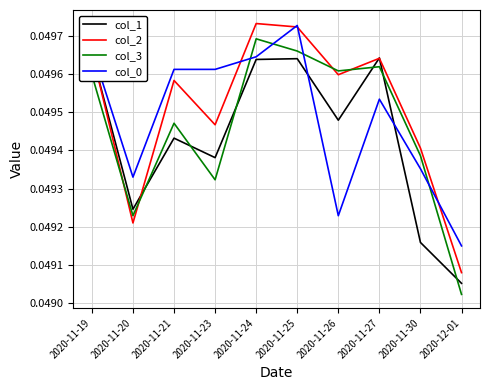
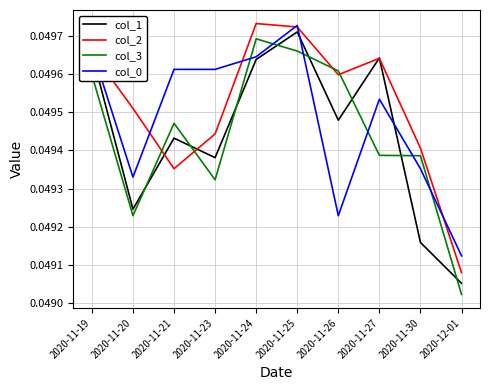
  {
    "col_1": {
      "2020-11-20": 0.04925,
      "2020-11-21": 0.04943,
      "2020-11-23": 0.04938,
      "2020-11-24": 0.04964,
-     "2020-11-25": 0.04964,
+     "2020-11-25": 0.04971,
      "2020-11-26": 0.04948,
      "2020-11-30": 0.04916,
      "2020-12-01": 0.04905
    },
    "col_2": {
-     "2020-11-20": 0.04921,
-     "2020-11-21": 0.04958,
-     "2020-11-23": 0.04947,
+     "2020-11-20": 0.04951,
+     "2020-11-21": 0.04935,
+     "2020-11-23": 0.04944,
      "2020-11-24": 0.04973,
      "2020-11-26": 0.04960,
      "2020-11-30": 0.04941,
      "2020-12-01": 0.04908
    },
    "col_3": {
      "2020-11-20": 0.04923,
      "2020-11-21": 0.04947,
      "2020-11-23": 0.04932,
      "2020-11-24": 0.04969,
      "2020-11-25": 0.04966,
      "2020-11-26": 0.04961,
-     "2020-11-27": 0.04962,
+     "2020-11-27": 0.04939,
      "2020-11-30": 0.04939,
      "2020-12-01": 0.04902
    },
    "col_0": {
      "2020-11-20": 0.04933,
      "2020-11-21": 0.04961,
      "2020-11-23": 0.04961,
      "2020-11-24": 0.04965,
      "2020-11-26": 0.04923,
      "2020-11-27": 0.04953,
      "2020-11-30": 0.04935,
-     "2020-12-01": 0.04915
+     "2020-12-01": 0.04912
    }
  }
